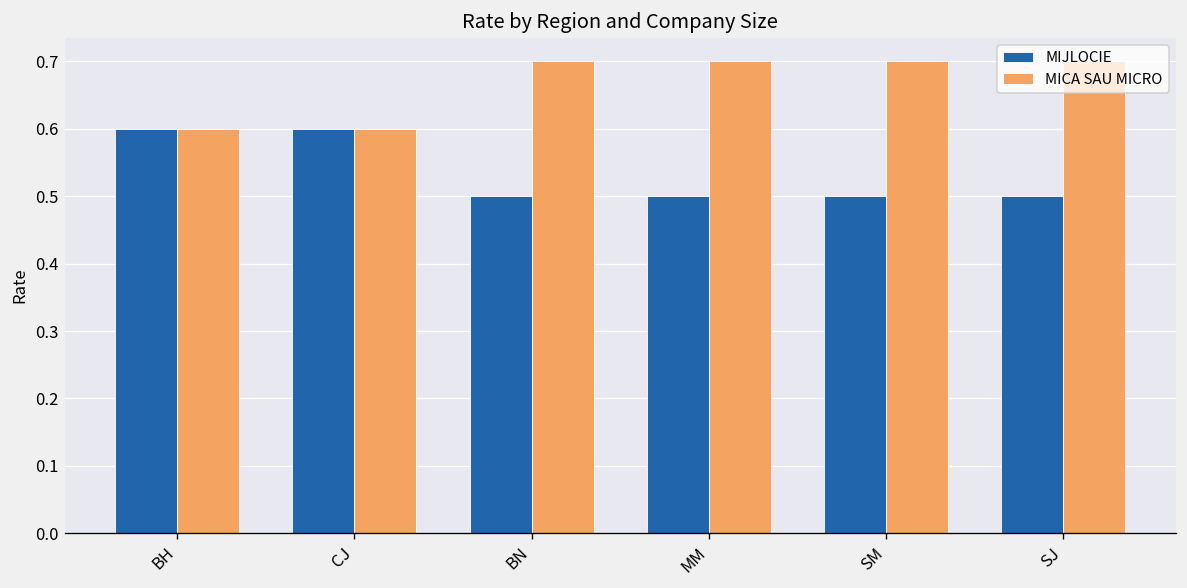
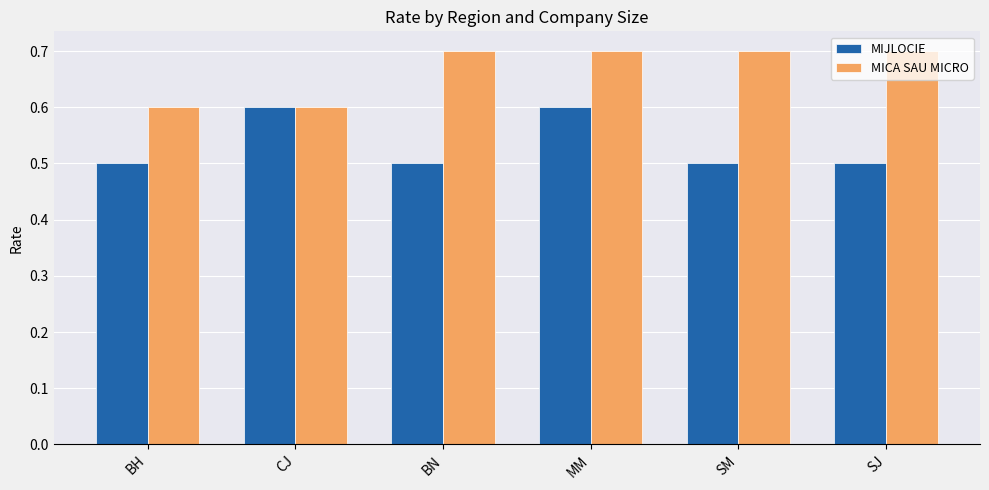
  {
    "MIJLOCIE": {
-     "BH": 0.6,
+     "BH": 0.5,
      "CJ": 0.6,
      "BN": 0.5,
-     "MM": 0.5,
+     "MM": 0.6,
      "SM": 0.5,
      "SJ": 0.5
    },
    "MICA SAU MICRO": {
      "BH": 0.6,
      "CJ": 0.6,
      "BN": 0.7,
      "MM": 0.7,
      "SM": 0.7
    }
  }
